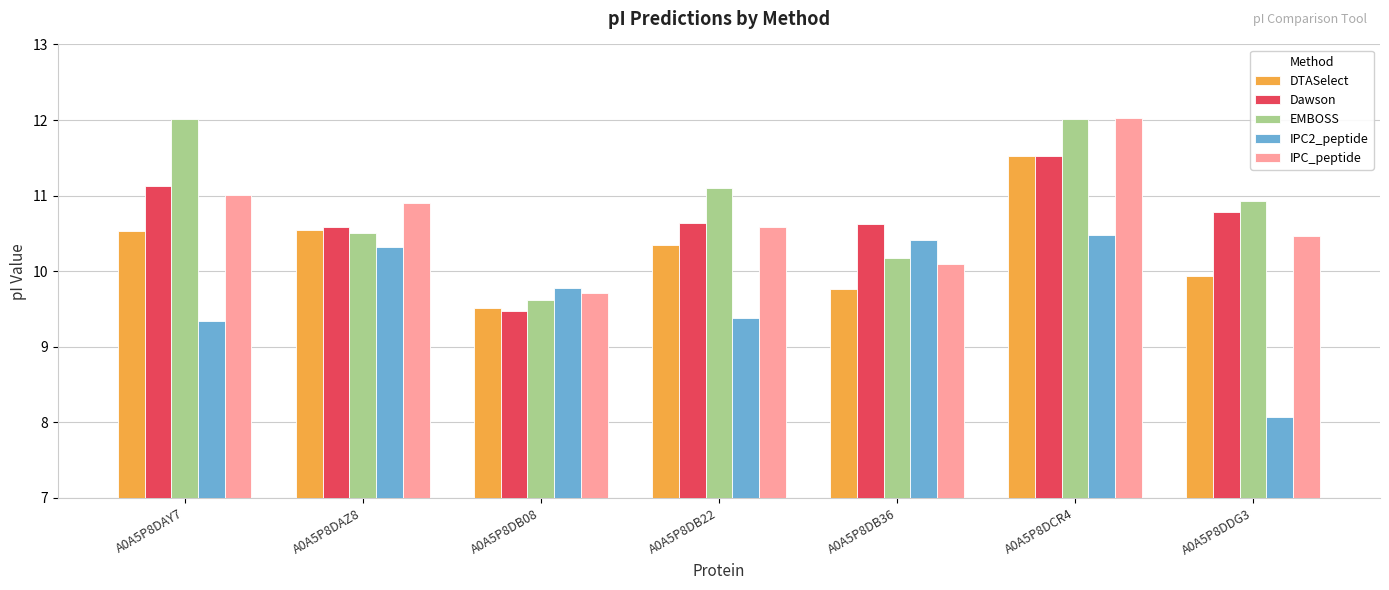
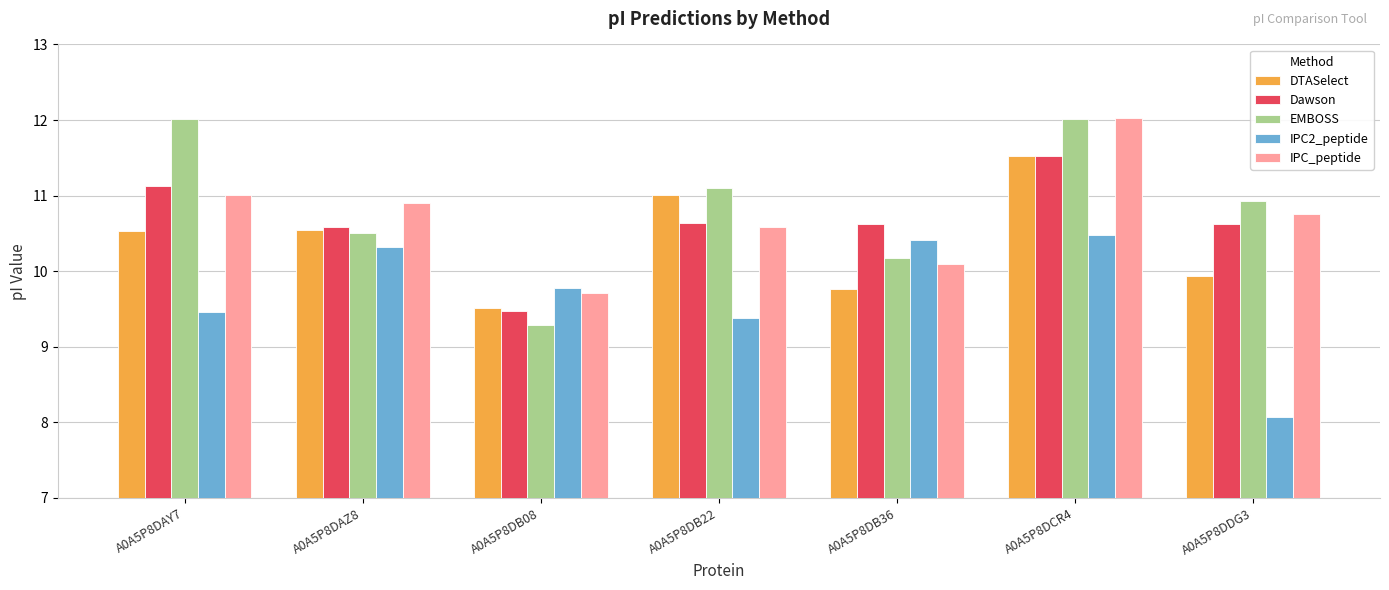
  {
    "DTASelect": {
      "A0A5P8DAY7": 10.5,
      "A0A5P8DAZ8": 10.5,
      "A0A5P8DB08": 9.5,
-     "A0A5P8DB22": 10.4,
+     "A0A5P8DB22": 11.0,
      "A0A5P8DB36": 9.8,
      "A0A5P8DCR4": 11.5,
      "A0A5P8DDG3": 9.9
    },
    "Dawson": {
      "A0A5P8DAY7": 11.1,
      "A0A5P8DAZ8": 10.6,
      "A0A5P8DB08": 9.5,
      "A0A5P8DB22": 10.6,
      "A0A5P8DB36": 10.6,
      "A0A5P8DCR4": 11.5,
-     "A0A5P8DDG3": 10.8
+     "A0A5P8DDG3": 10.6
    },
    "EMBOSS": {
      "A0A5P8DAY7": 12.0,
      "A0A5P8DAZ8": 10.5,
-     "A0A5P8DB08": 9.6,
+     "A0A5P8DB08": 9.3,
      "A0A5P8DB22": 11.1,
      "A0A5P8DB36": 10.2,
      "A0A5P8DCR4": 12.0,
      "A0A5P8DDG3": 10.9
    },
    "IPC2_peptide": {
-     "A0A5P8DAY7": 9.3,
+     "A0A5P8DAY7": 9.5,
      "A0A5P8DAZ8": 10.3,
      "A0A5P8DB08": 9.8,
      "A0A5P8DB22": 9.4,
      "A0A5P8DB36": 10.4,
      "A0A5P8DCR4": 10.5,
      "A0A5P8DDG3": 8.1
    },
    "IPC_peptide": {
      "A0A5P8DAY7": 11.0,
      "A0A5P8DAZ8": 10.9,
      "A0A5P8DB08": 9.7,
      "A0A5P8DB22": 10.6,
      "A0A5P8DB36": 10.1,
      "A0A5P8DCR4": 12.0,
-     "A0A5P8DDG3": 10.5
+     "A0A5P8DDG3": 10.8
    }
  }
